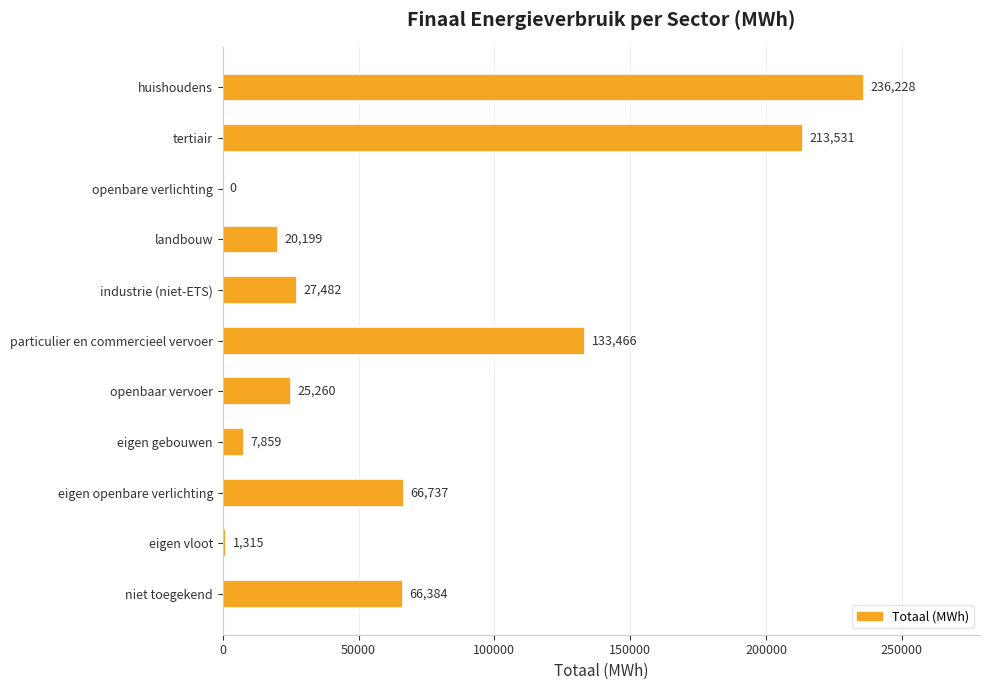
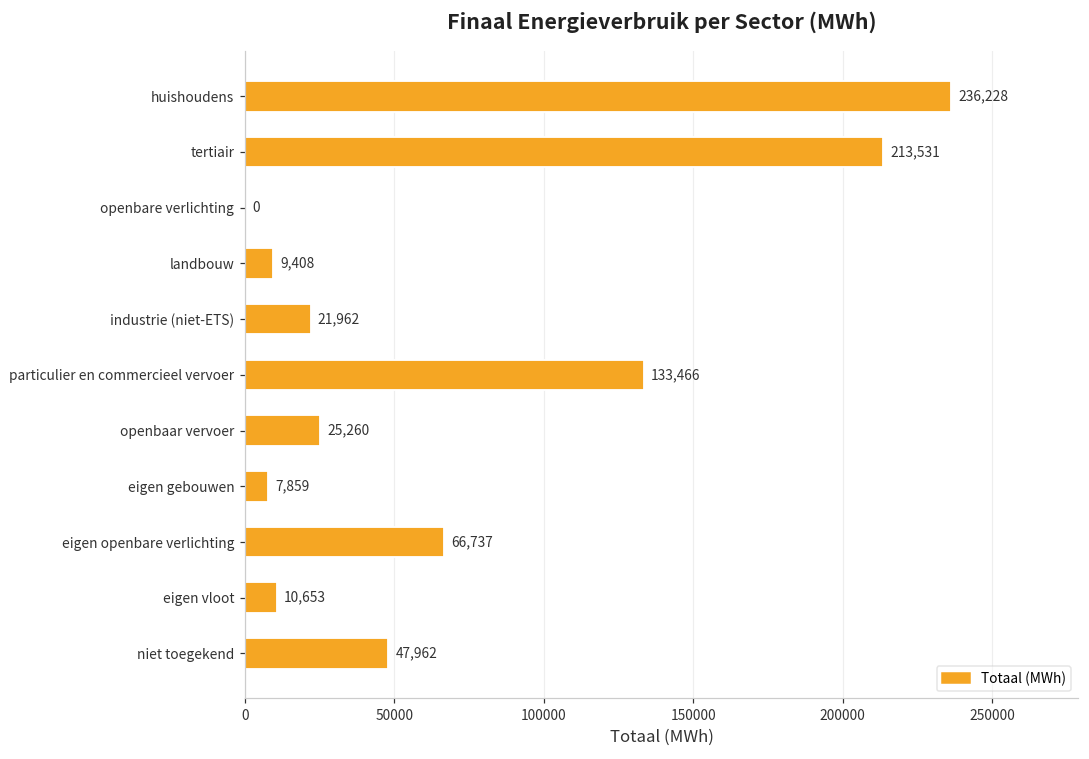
  {
    "huishoudens": "236,228",
    "tertiair": "213,531",
    "openbare verlichting": "0",
-   "landbouw": "20,199",
-   "industrie (niet-ETS)": "27,482",
+   "landbouw": "9,408",
+   "industrie (niet-ETS)": "21,962",
    "particulier en commercieel vervoer": "133,466",
    "openbaar vervoer": "25,260",
    "eigen gebouwen": "7,859",
    "eigen openbare verlichting": "66,737",
-   "eigen vloot": "1,315",
-   "niet toegekend": "66,384"
+   "eigen vloot": "10,653",
+   "niet toegekend": "47,962"
  }
